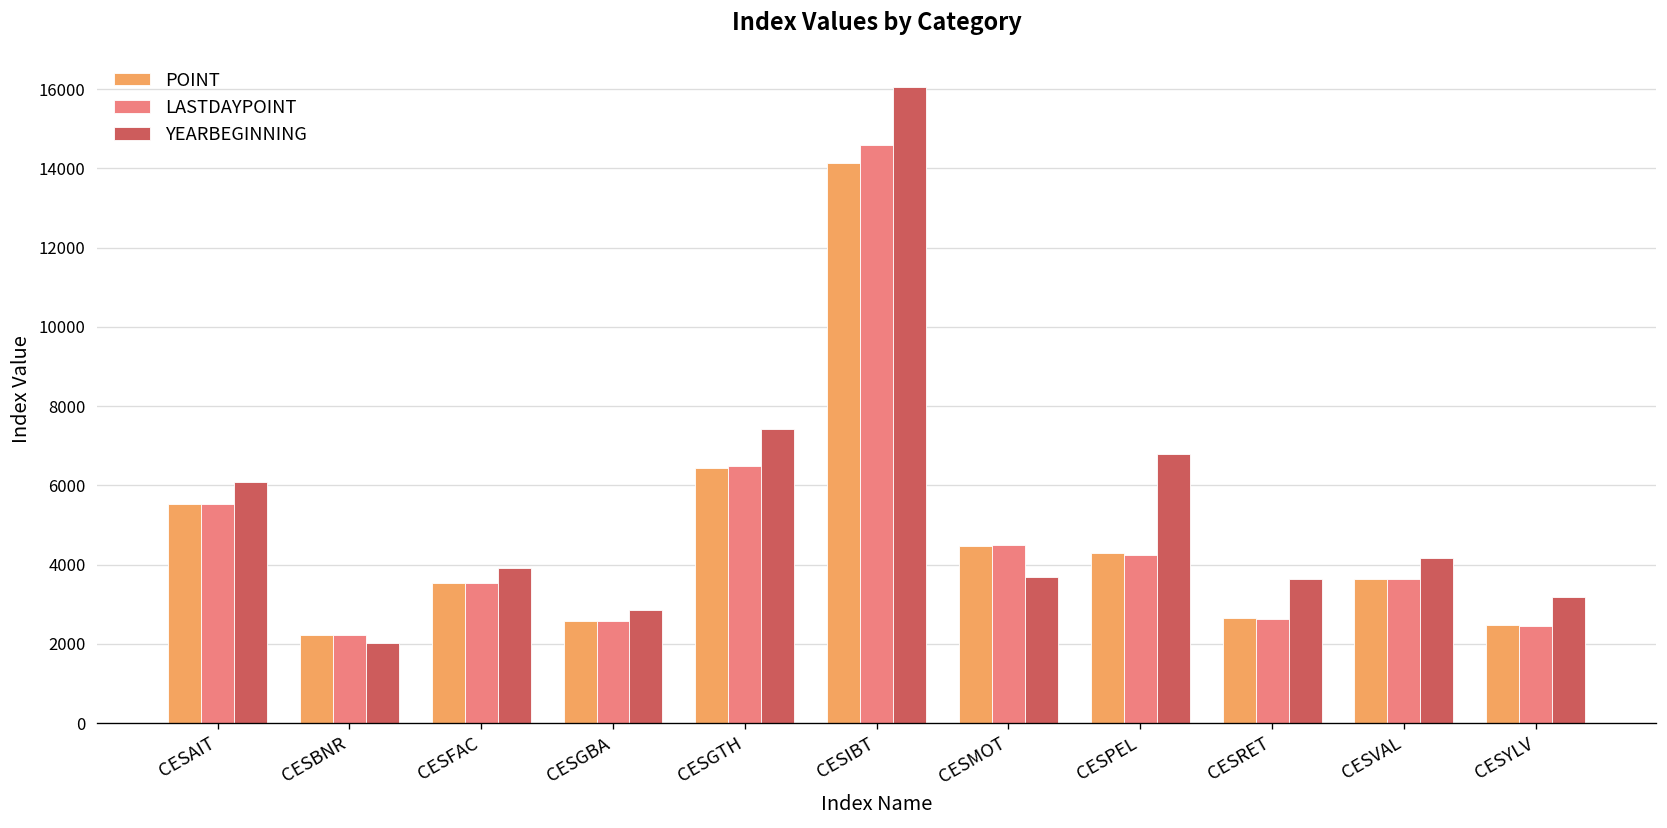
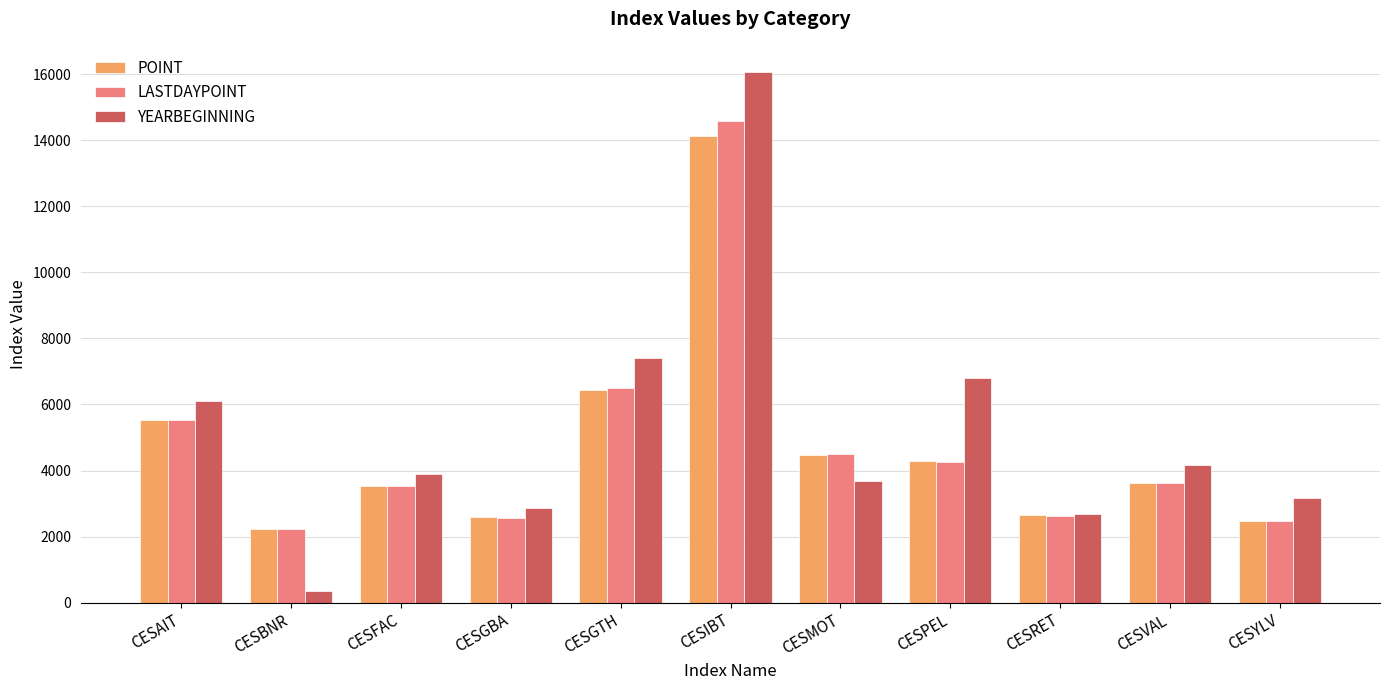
  {
    "YEARBEGINNING": {
      "CESAIT": 6100,
-     "CESBNR": 2000,
+     "CESBNR": 400,
      "CESFAC": 3900,
      "CESGBA": 2900,
      "CESGTH": 7400,
      "CESIBT": 16100,
      "CESMOT": 3700,
      "CESPEL": 6800,
-     "CESRET": 3600,
+     "CESRET": 2700,
      "CESVAL": 4200,
      "CESYLV": 3200
    }
  }
